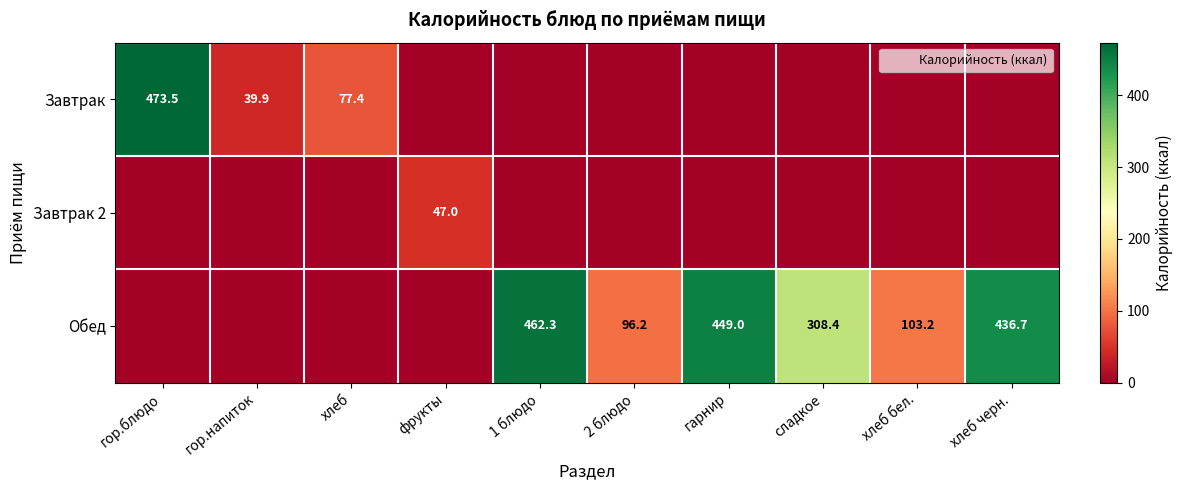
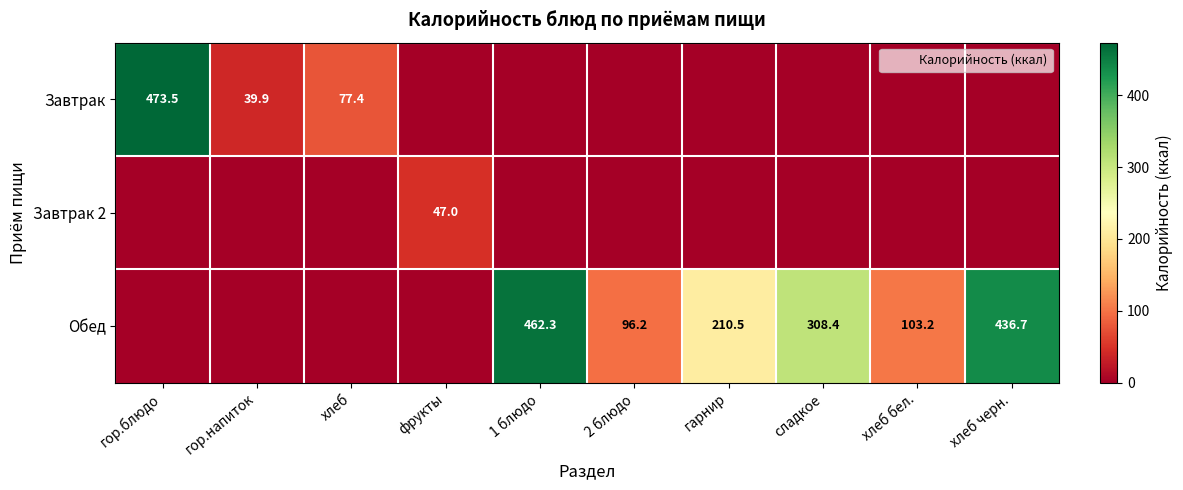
  {
    "Завтрак": {
      "гор.блюдо": 473.5,
      "гор.напиток": 39.9,
      "хлеб": 77.4
    },
    "Завтрак 2": {
      "фрукты": 47.0
    },
    "Обед": {
      "1 блюдо": 462.3,
      "2 блюдо": 96.2,
-     "гарнир": 449.0,
+     "гарнир": 210.5,
      "сладкое": 308.4,
      "хлеб бел.": 103.2,
      "хлеб черн.": 436.7
    }
  }
